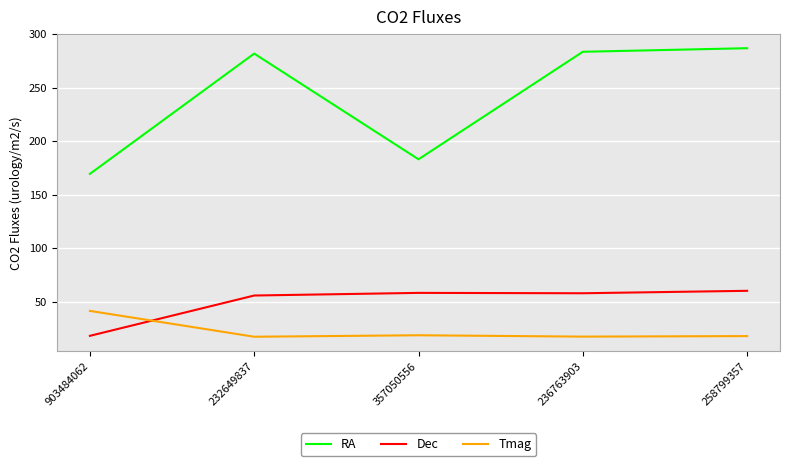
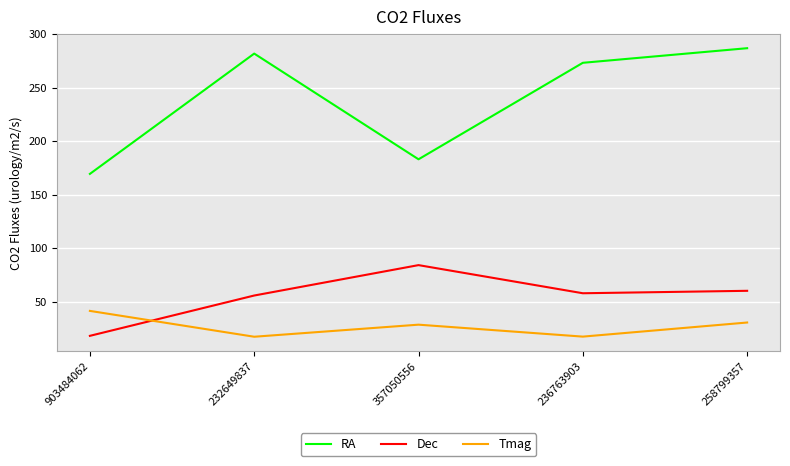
  {
    "RA": {
      "903484062": 169,
      "232649837": 282,
      "357050556": 183,
-     "236763903": 283,
+     "236763903": 273,
      "258799357": 287
    },
    "Dec": {
      "903484062": 18,
      "232649837": 56,
-     "357050556": 58,
+     "357050556": 84,
      "236763903": 58,
      "258799357": 60
    },
    "Tmag": {
      "903484062": 41,
      "232649837": 17,
-     "357050556": 19,
+     "357050556": 28,
      "236763903": 17,
-     "258799357": 18
+     "258799357": 30
    }
  }
